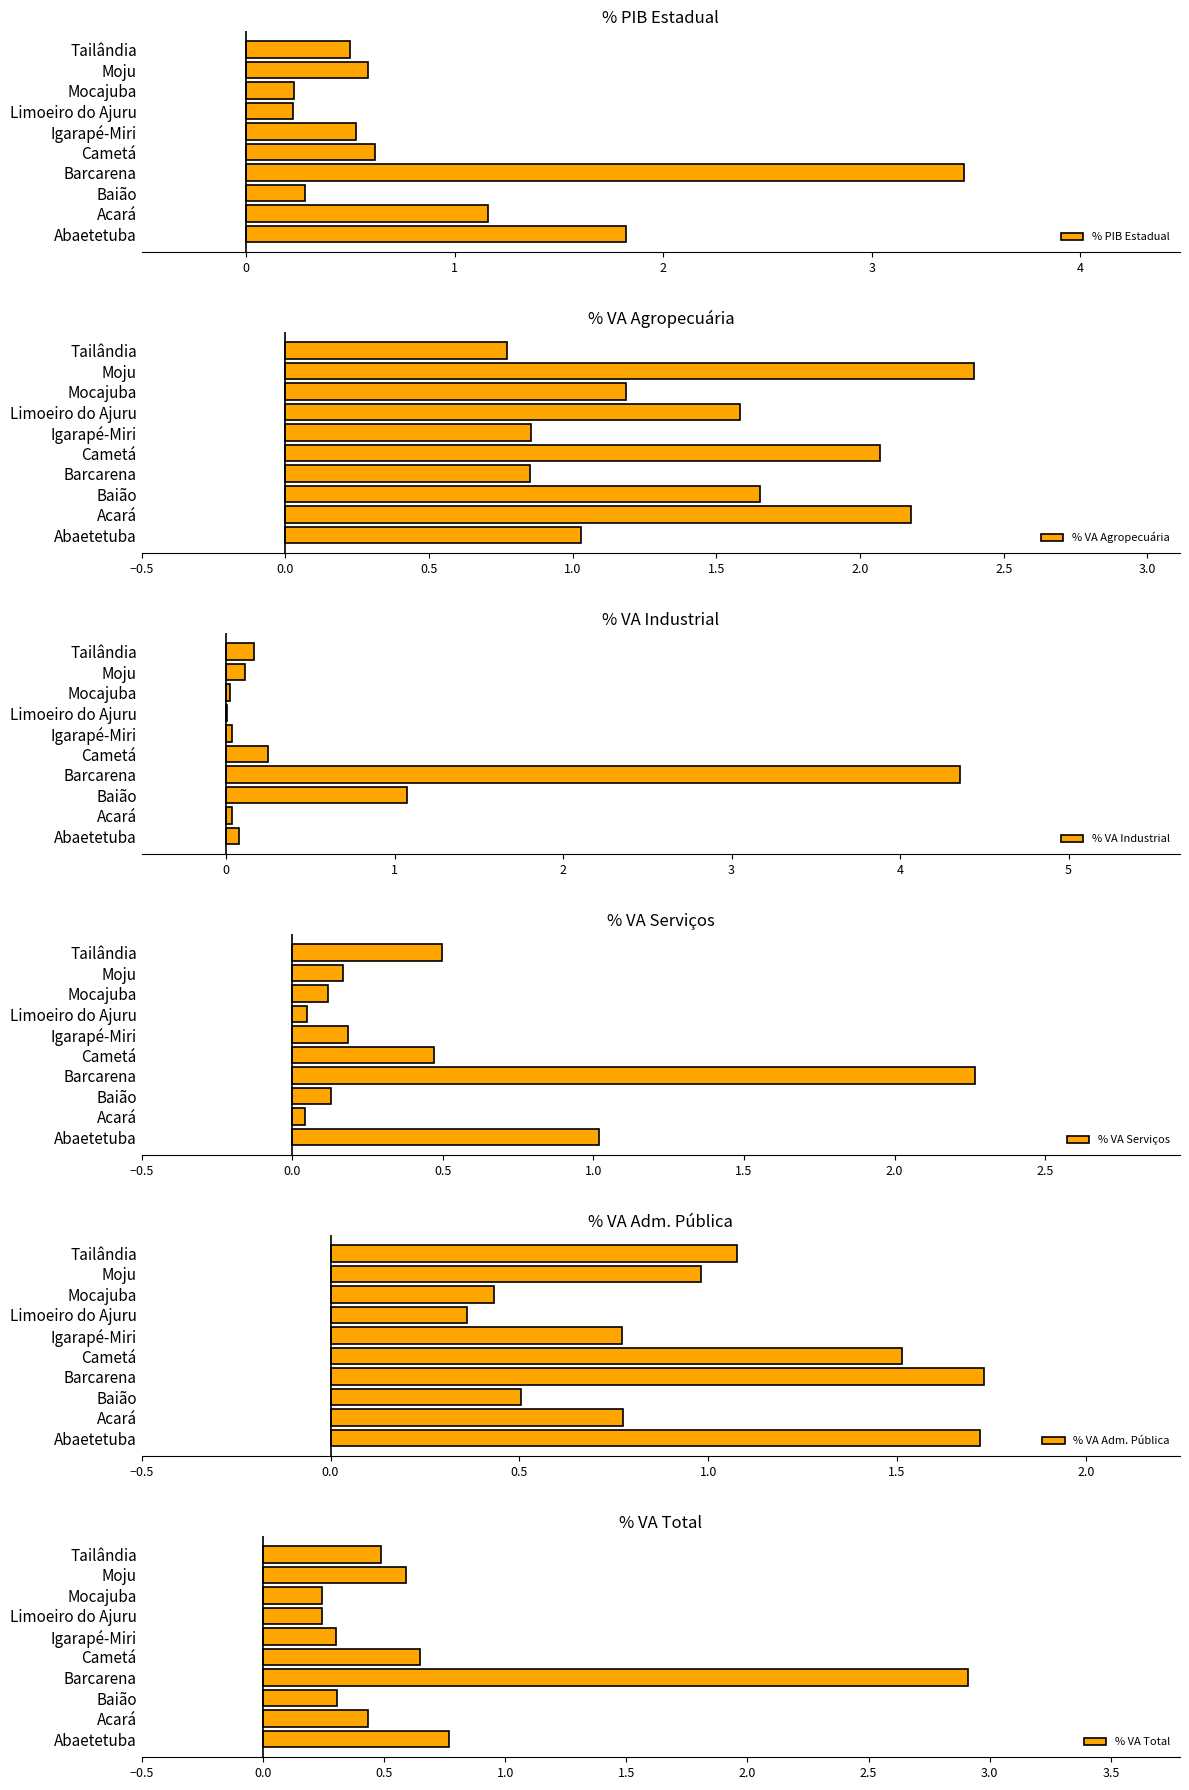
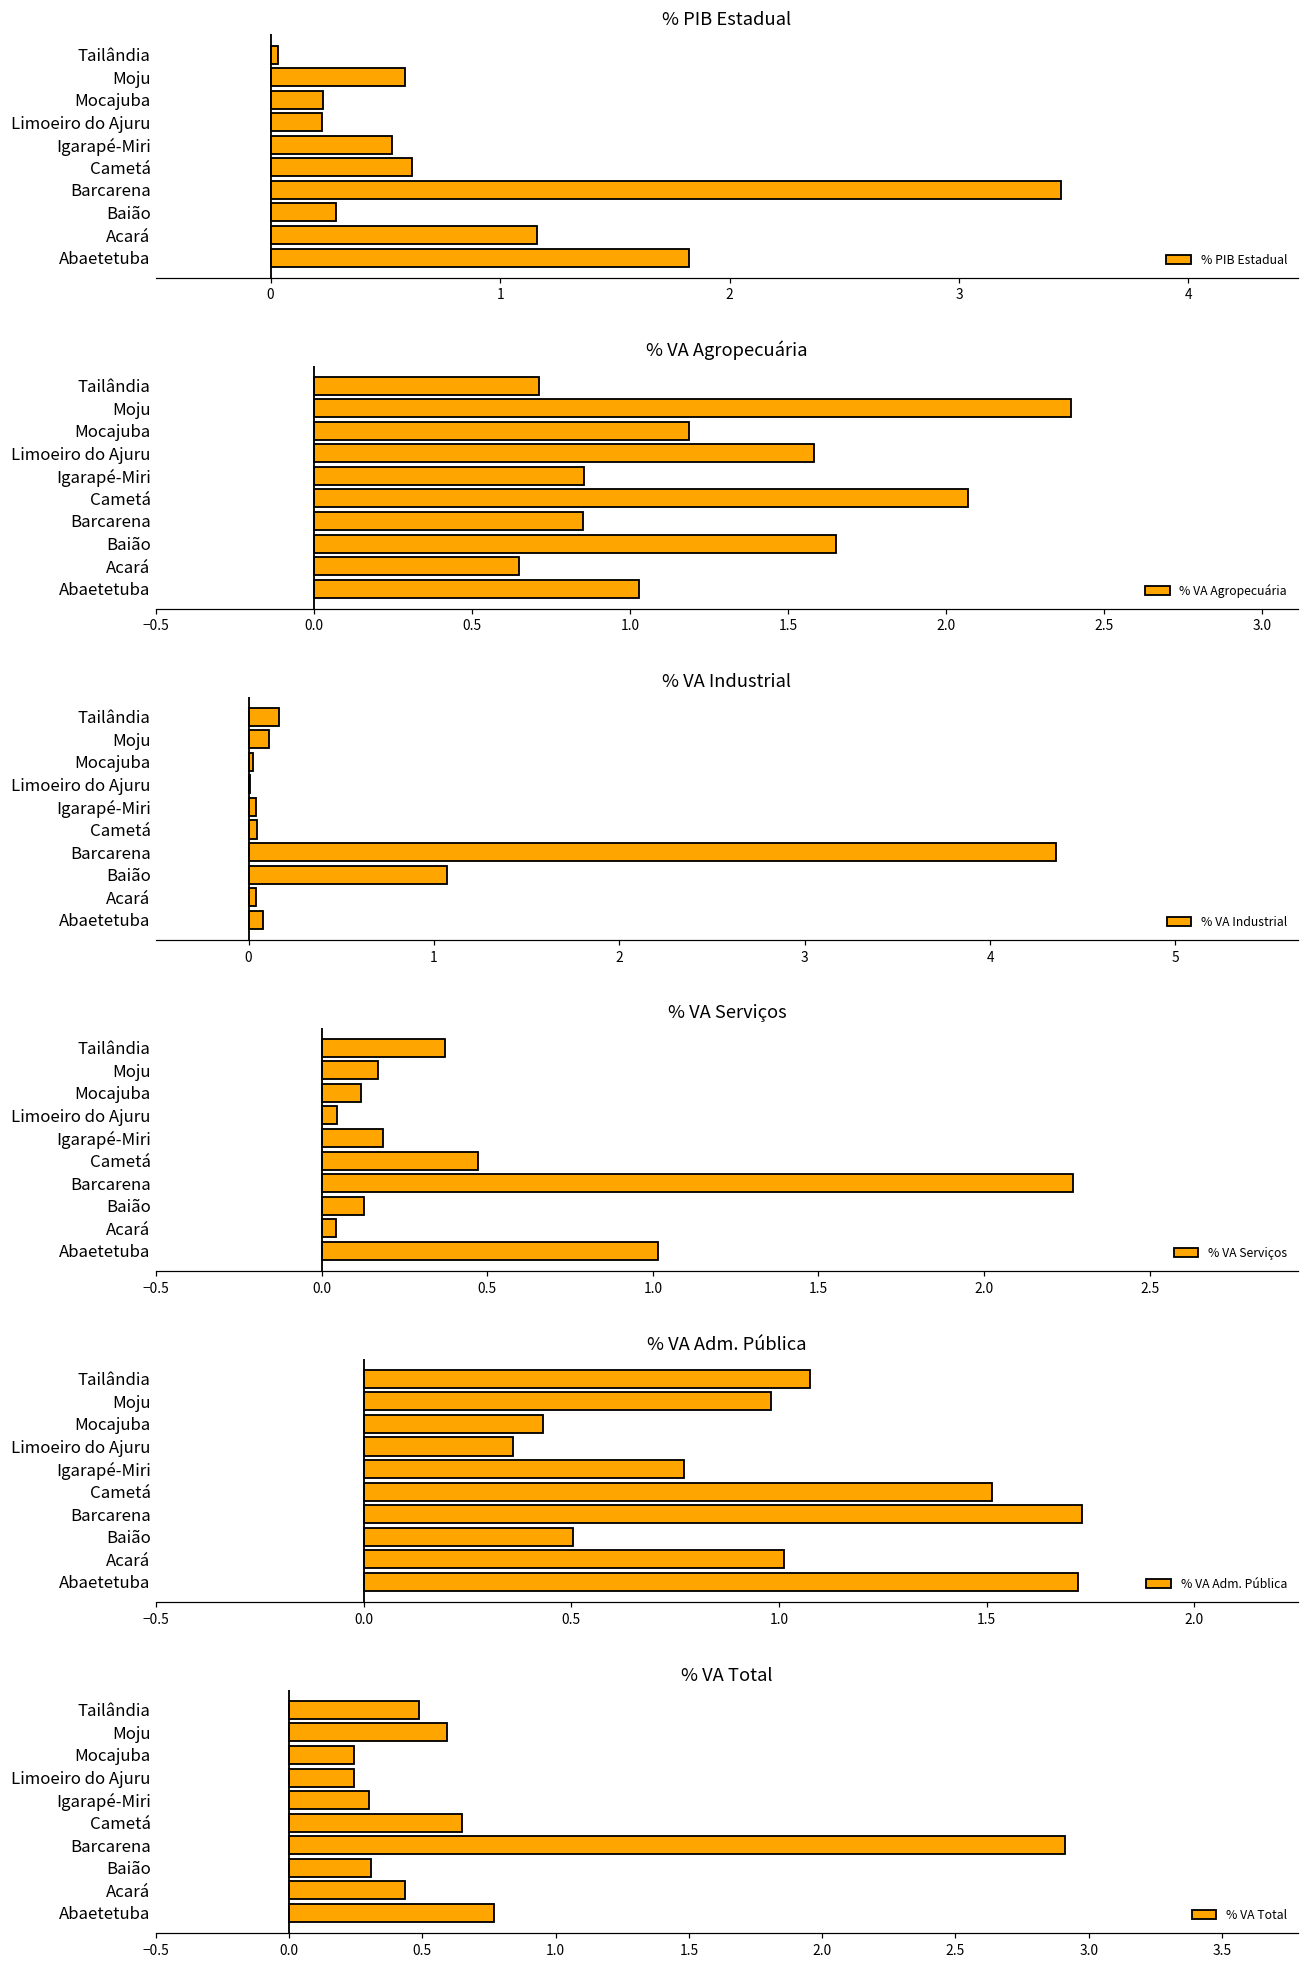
  {
    "% PIB Estadual": {
-     "Tailândia": 0.50,
+     "Tailândia": 0.03,
      "Moju": 0.59,
      "Mocajuba": 0.23,
      "Limoeiro do Ajuru": 0.22,
      "Igarapé-Miri": 0.53,
      "Cametá": 0.62,
      "Barcarena": 3.44,
      "Baião": 0.29,
      "Acará": 1.16,
      "Abaetetuba": 1.82
    },
    "% VA Agropecuária": {
-     "Tailândia": 0.77,
+     "Tailândia": 0.71,
      "Moju": 2.40,
      "Mocajuba": 1.19,
      "Limoeiro do Ajuru": 1.58,
      "Igarapé-Miri": 0.85,
      "Cametá": 2.07,
      "Barcarena": 0.85,
      "Baião": 1.65,
-     "Acará": 2.18,
+     "Acará": 0.65,
      "Abaetetuba": 1.03
    },
    "% VA Industrial": {
      "Tailândia": 0.16,
      "Moju": 0.11,
      "Mocajuba": 0.02,
      "Igarapé-Miri": 0.04,
-     "Cametá": 0.25,
+     "Cametá": 0.04,
      "Barcarena": 4.35,
      "Baião": 1.07,
      "Acará": 0.04,
      "Abaetetuba": 0.08
    },
    "% VA Serviços": {
-     "Tailândia": 0.50,
+     "Tailândia": 0.37,
      "Moju": 0.17,
      "Mocajuba": 0.12,
      "Limoeiro do Ajuru": 0.05,
      "Igarapé-Miri": 0.19,
      "Cametá": 0.47,
      "Barcarena": 2.27,
      "Baião": 0.13,
      "Acará": 0.04,
      "Abaetetuba": 1.02
    },
    "% VA Adm. Pública": {
      "Tailândia": 1.08,
      "Moju": 0.98,
      "Mocajuba": 0.43,
      "Limoeiro do Ajuru": 0.36,
      "Igarapé-Miri": 0.77,
      "Cametá": 1.51,
      "Barcarena": 1.73,
      "Baião": 0.51,
-     "Acará": 0.77,
+     "Acará": 1.01,
      "Abaetetuba": 1.72
    },
    "% VA Total": {
      "Tailândia": 0.49,
      "Moju": 0.59,
      "Mocajuba": 0.24,
      "Limoeiro do Ajuru": 0.24,
      "Igarapé-Miri": 0.30,
      "Cametá": 0.65,
      "Barcarena": 2.91,
      "Baião": 0.31,
      "Acará": 0.43,
      "Abaetetuba": 0.77
    }
  }
